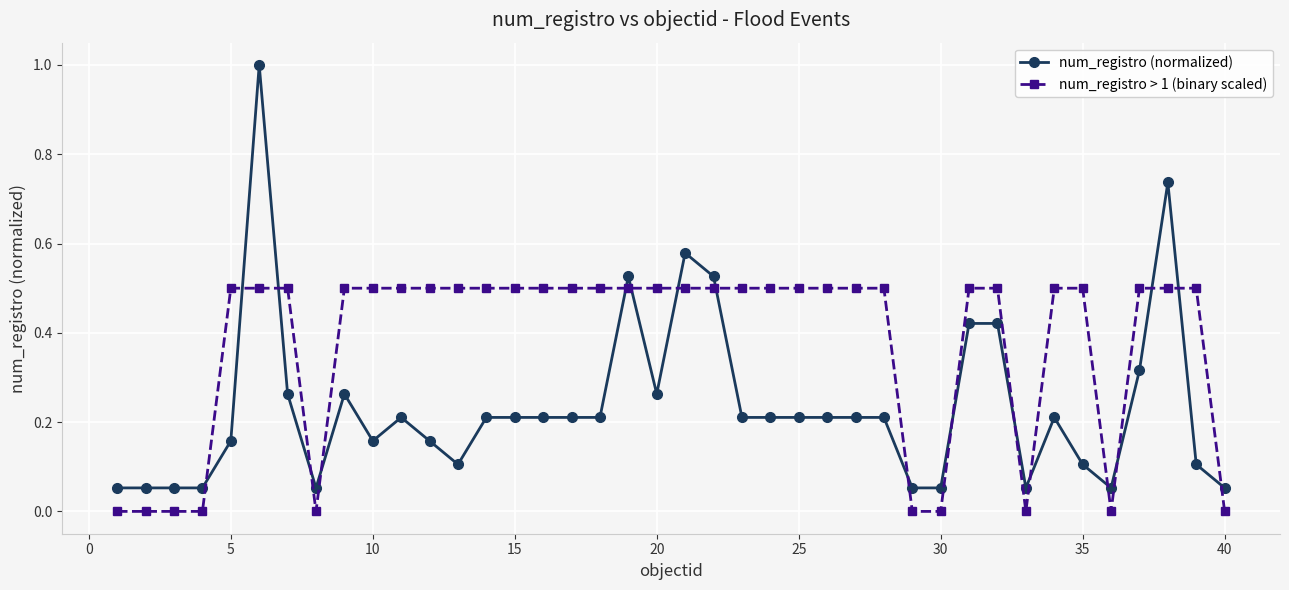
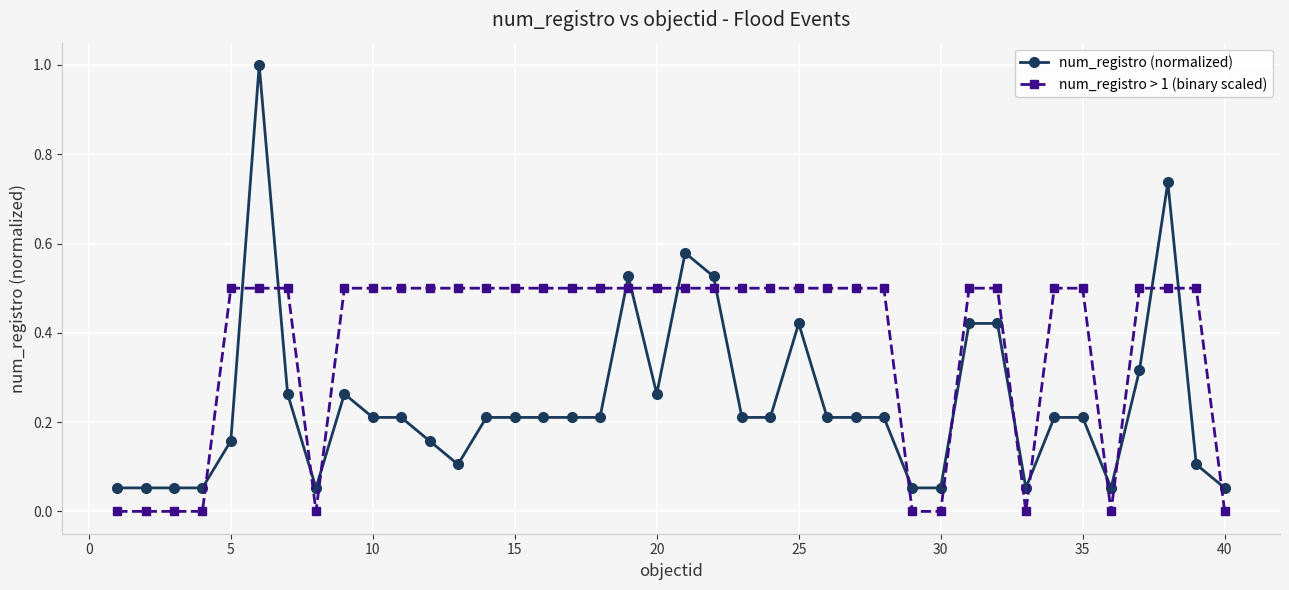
  {
    "num_registro (normalized)": {
      "5": 0.16,
-     "10": 0.16,
+     "10": 0.21,
      "15": 0.21,
      "20": 0.26,
-     "25": 0.21,
+     "25": 0.42,
      "30": 0.05,
-     "35": 0.11,
+     "35": 0.21,
      "40": 0.05
    },
    "num_registro > 1 (binary scaled)": {
      "5": 0.50,
      "10": 0.50,
      "15": 0.50,
      "20": 0.50,
      "25": 0.50,
      "30": 0.00,
      "35": 0.50,
      "40": 0.00
    }
  }
